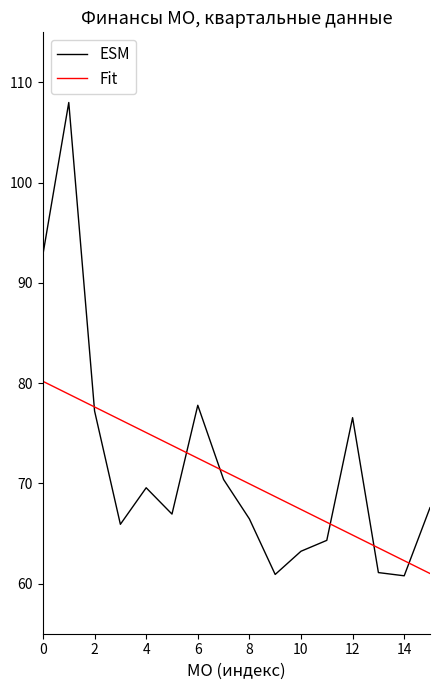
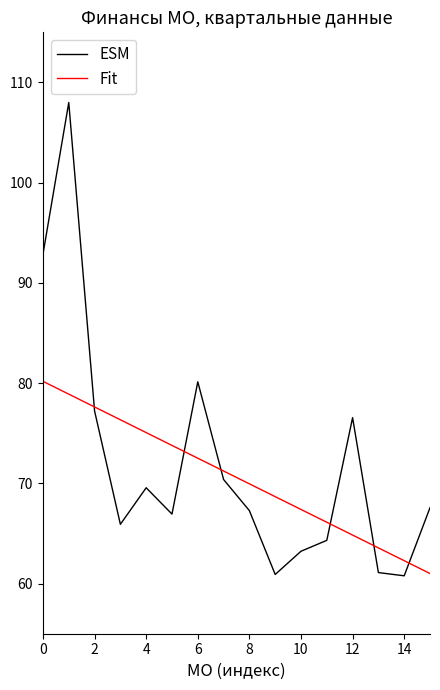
  {
    "ESM": {
      "0": 92.9,
      "2": 77.2,
      "4": 69.6,
-     "6": 77.8,
-     "8": 66.5,
+     "6": 80.1,
+     "8": 67.3,
      "10": 63.2,
      "12": 76.6,
      "14": 60.8
    },
    "Fit": {
      "0": 80.2,
      "2": 77.6,
      "4": 75.1,
      "6": 72.5,
      "8": 70.0,
      "10": 67.4,
      "12": 64.8,
      "14": 62.3
    }
  }
